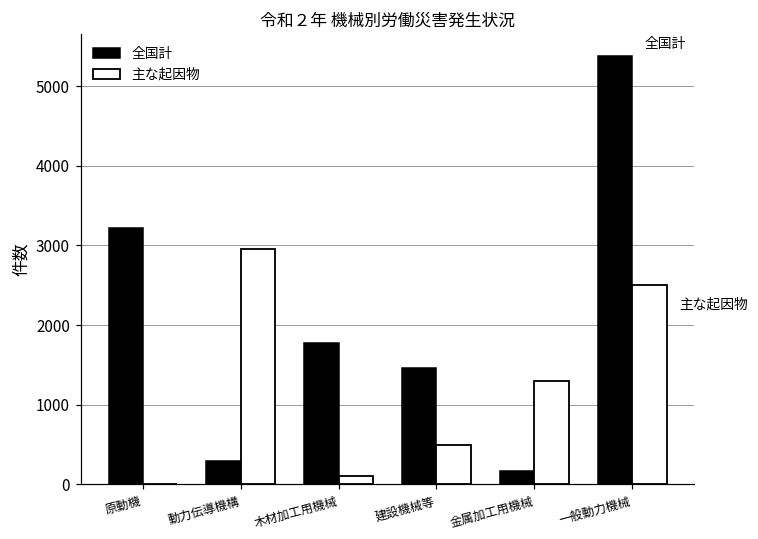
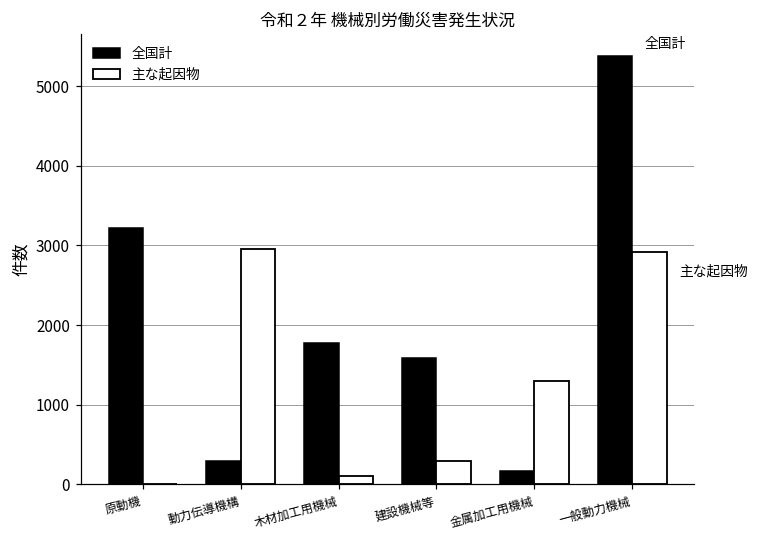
  {
    "全国計": {
      "原動機": 3200,
      "動力伝導機構": 300,
      "木材加工用機械": 1800,
-     "建設機械等": 1500,
+     "建設機械等": 1600,
      "金属加工用機械": 200,
      "一般動力機械": 5400
    },
    "主な起因物": {
      "動力伝導機構": 3000,
      "木材加工用機械": 100,
-     "建設機械等": 500,
+     "建設機械等": 300,
      "金属加工用機械": 1300,
-     "一般動力機械": 2500
+     "一般動力機械": 2900
    }
  }
